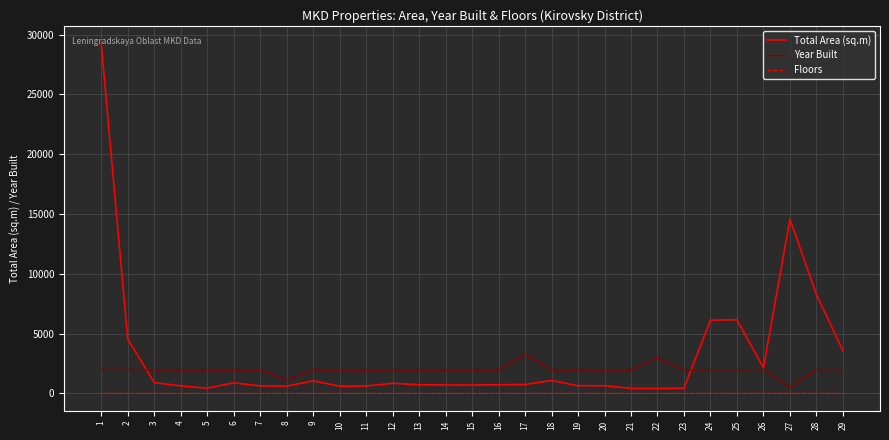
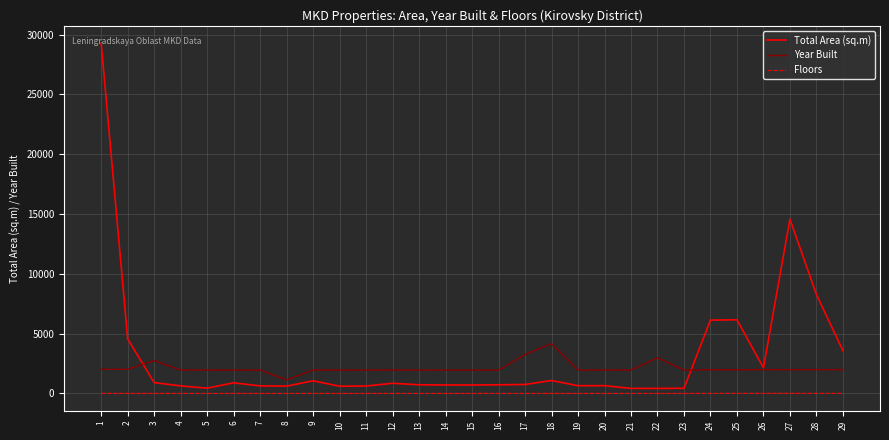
  {
    "Year Built": {
      "1": 2000,
      "2": 2000,
-     "3": 2000,
+     "3": 2700,
      "4": 2000,
      "5": 2000,
      "6": 2000,
      "7": 2000,
      "8": 1100,
      "9": 2000,
      "10": 2000,
      "11": 2000,
      "12": 2000,
      "13": 2000,
      "14": 1900,
      "15": 1900,
      "16": 1900,
      "17": 3300,
-     "18": 2000,
+     "18": 4200,
      "19": 2000,
      "20": 2000,
      "21": 2000,
      "22": 3000,
      "23": 2000,
      "24": 2000,
      "25": 2000,
-     "27": 500,
+     "27": 2000,
      "28": 2000,
      "29": 2000
    }
  }
